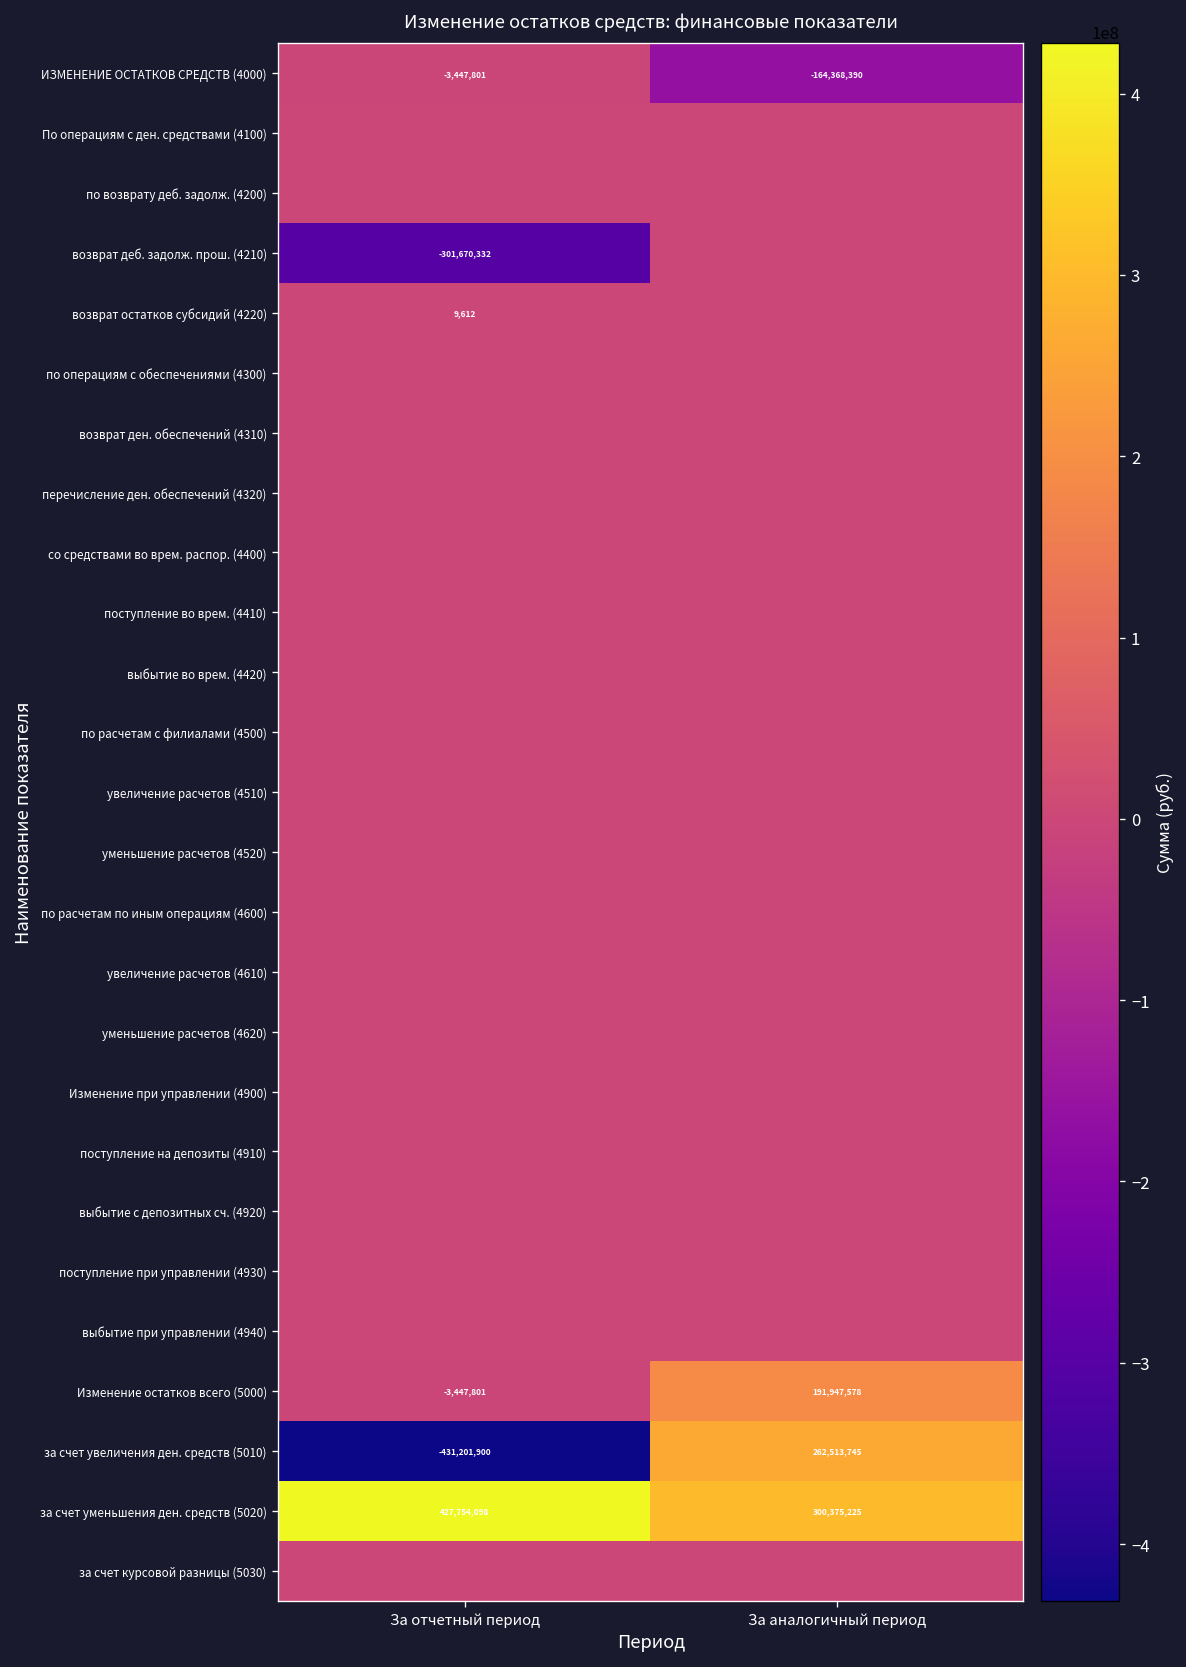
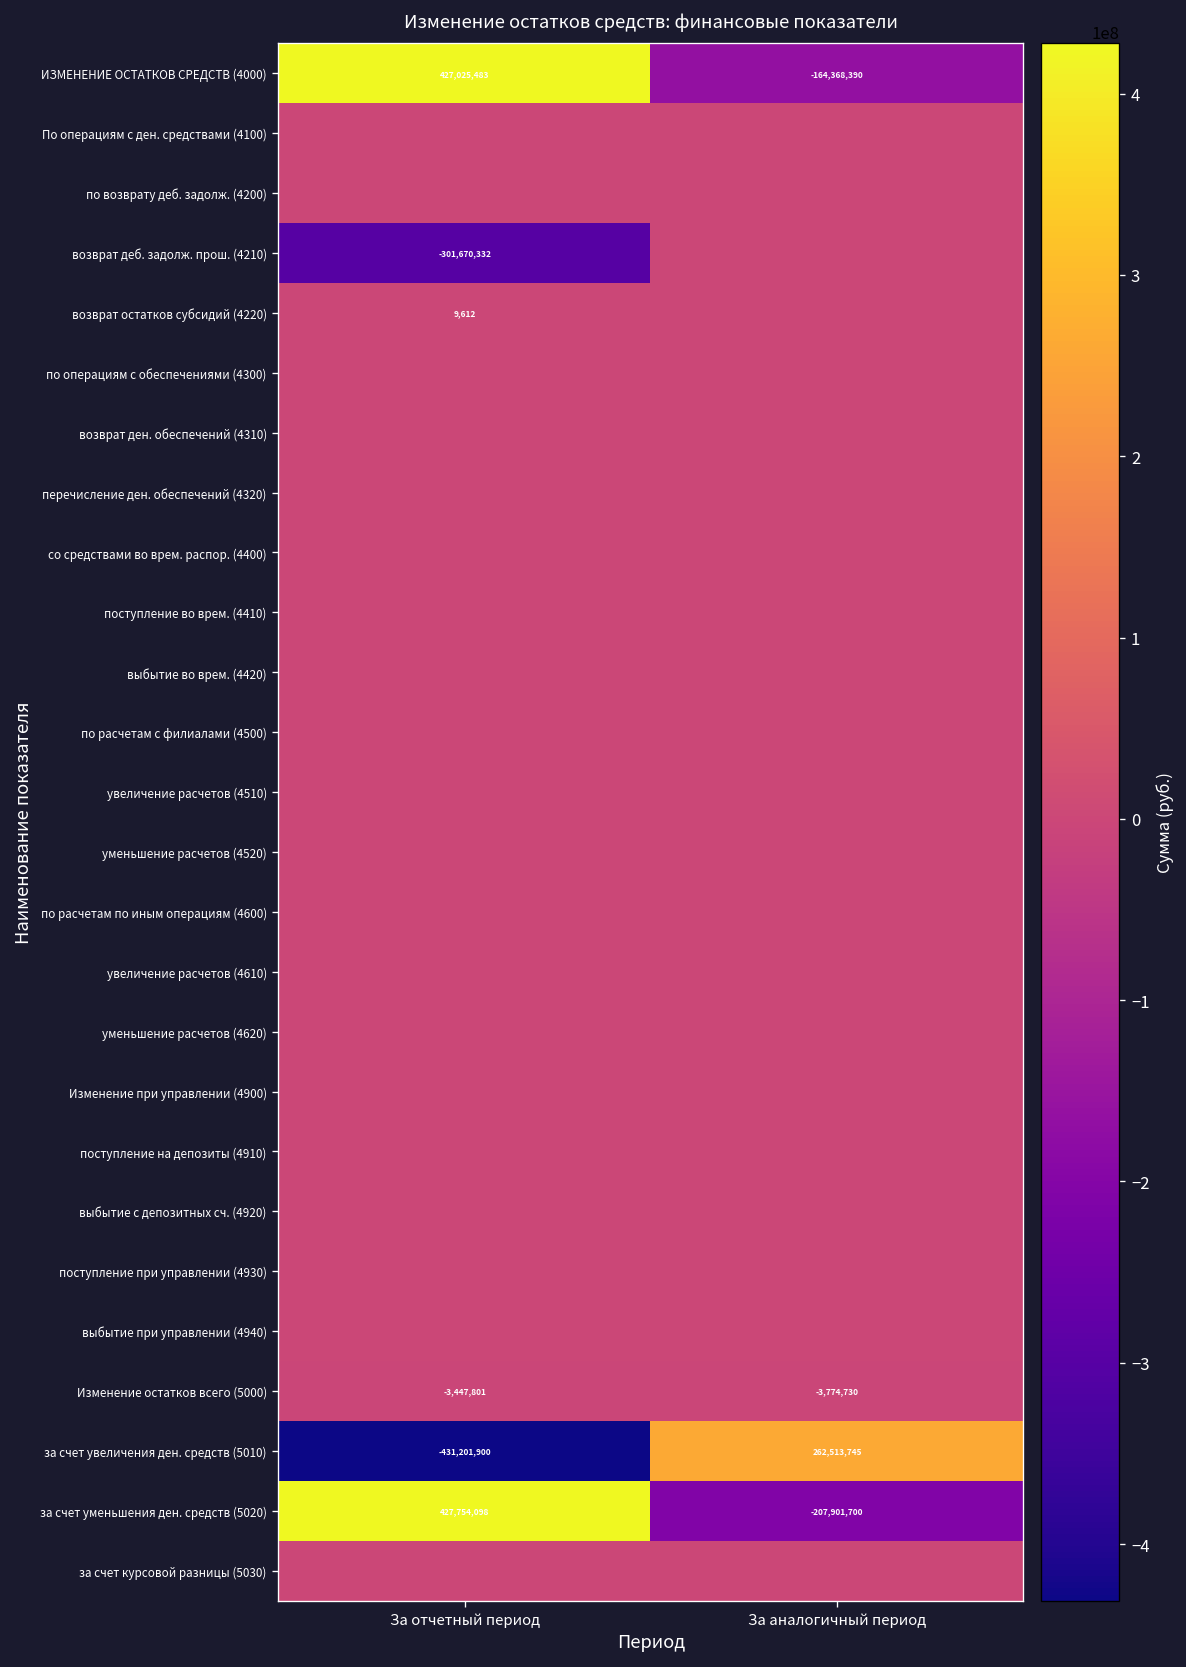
  {
    "ИЗМЕНЕНИЕ ОСТАТКОВ СРЕДСТВ (4000)": {
-     "За отчетный период": "-3,447,801",
+     "За отчетный период": "427,025,483",
      "За аналогичный период": "-164,368,390"
    },
    "возврат деб. задолж. прош. (4210)": {
      "За отчетный период": "-301,670,332"
    },
    "возврат остатков субсидий (4220)": {
      "За отчетный период": "9,612"
    },
    "Изменение остатков всего (5000)": {
      "За отчетный период": "-3,447,801",
-     "За аналогичный период": "191,947,578"
+     "За аналогичный период": "-3,774,730"
    },
    "за счет увеличения ден. средств (5010)": {
      "За отчетный период": "-431,201,900",
      "За аналогичный период": "262,513,745"
    },
    "за счет уменьшения ден. средств (5020)": {
      "За отчетный период": "427,754,098",
-     "За аналогичный период": "300,375,225"
+     "За аналогичный период": "-207,901,700"
    }
  }
